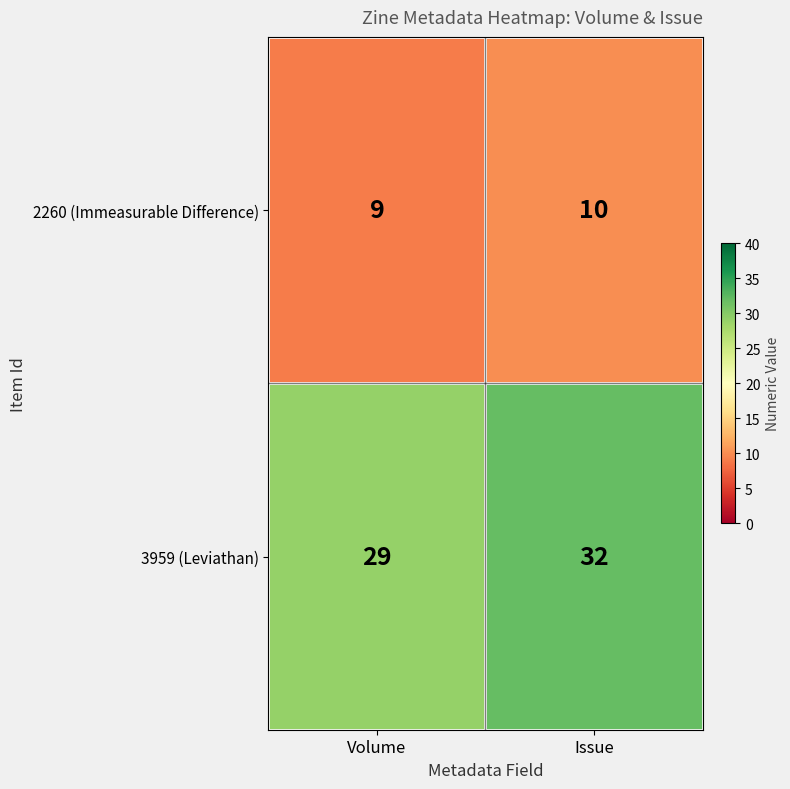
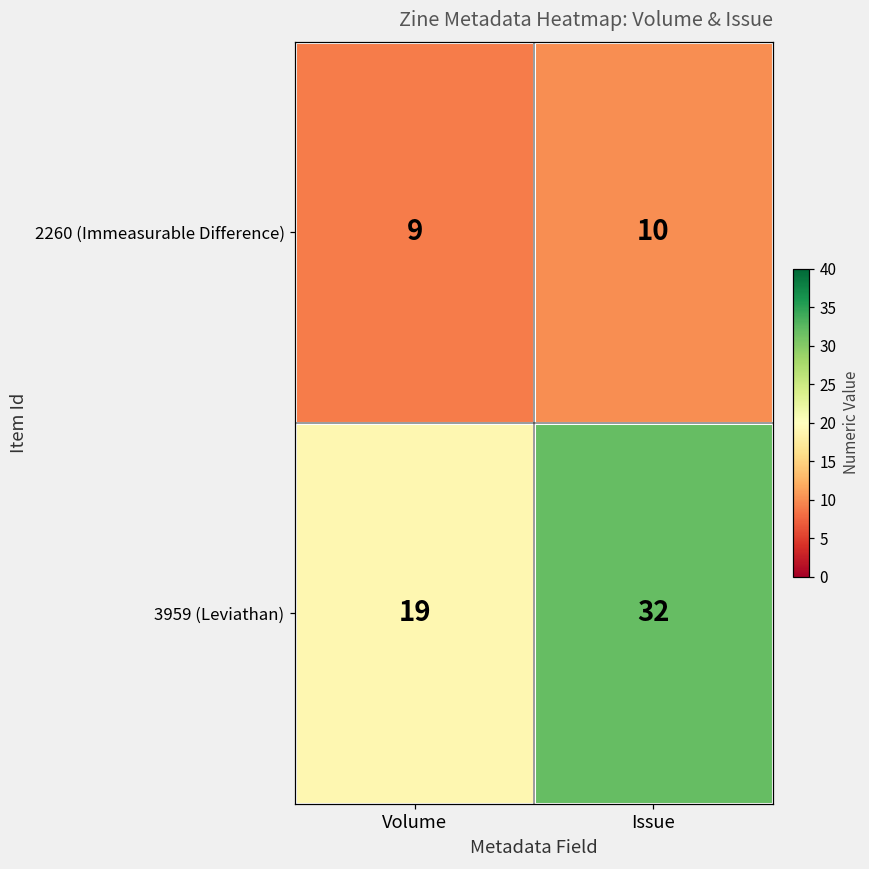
  {
    "2260 (Immeasurable Difference)": {
      "Volume": 9,
      "Issue": 10
    },
    "3959 (Leviathan)": {
-     "Volume": 29,
+     "Volume": 19,
      "Issue": 32
    }
  }
